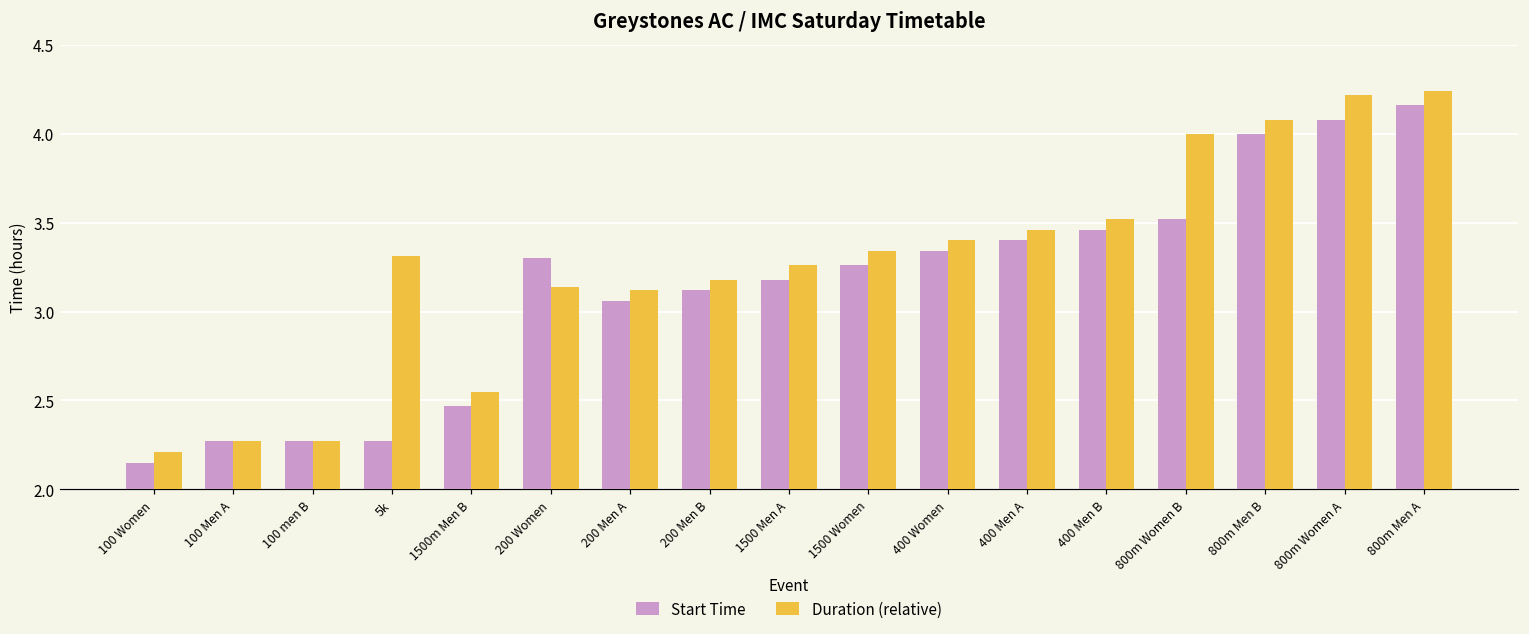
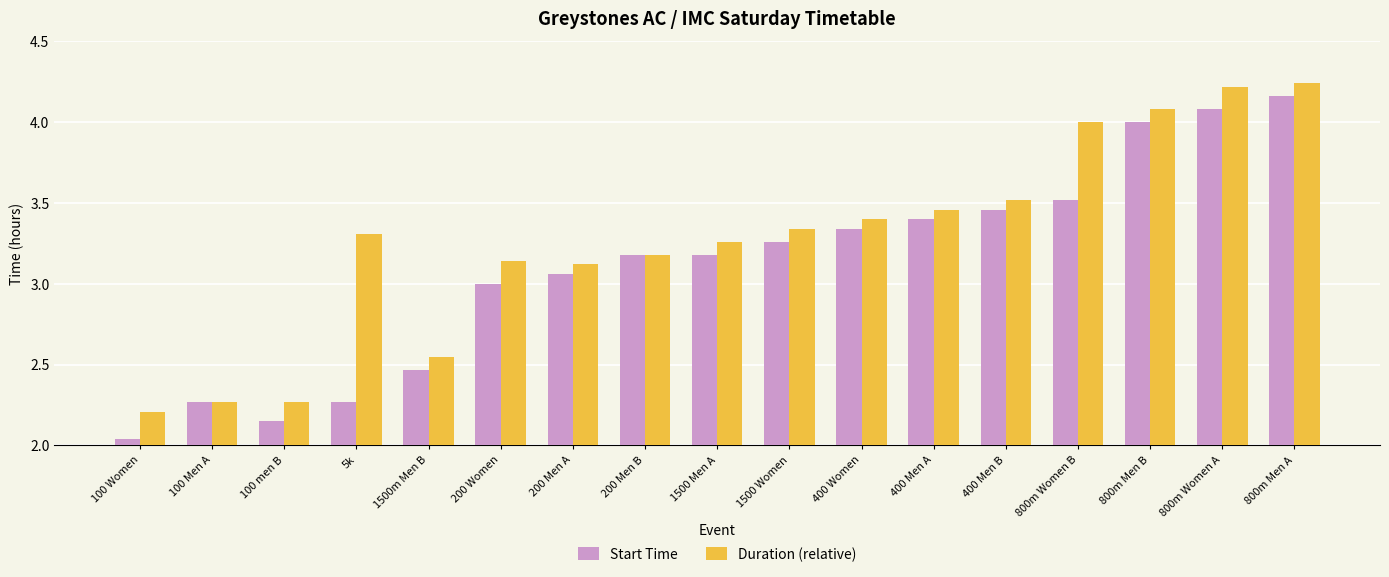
  {
    "Start Time": {
-     "100 Women": 2.15,
+     "100 Women": 2.04,
      "100 Men A": 2.27,
-     "100 men B": 2.27,
+     "100 men B": 2.15,
      "5k": 2.27,
      "1500m Men B": 2.47,
-     "200 Women": 3.3,
+     "200 Women": 3.0,
      "200 Men A": 3.06,
-     "200 Men B": 3.12,
+     "200 Men B": 3.18,
      "1500 Men A": 3.18,
      "1500 Women": 3.26,
      "400 Women": 3.34,
      "400 Men A": 3.40,
      "400 Men B": 3.46,
      "800m Women B": 3.52,
      "800m Men B": 4.00,
      "800m Women A": 4.08,
      "800m Men A": 4.16
    },
    "Duration (relative)": {
      "100 Women": 2.21,
      "100 Men A": 2.27,
      "100 men B": 2.27,
      "5k": 3.31,
      "1500m Men B": 2.55,
      "200 Women": 3.14,
      "200 Men A": 3.12,
      "200 Men B": 3.18,
      "1500 Men A": 3.26,
      "1500 Women": 3.34,
      "400 Women": 3.40,
      "400 Men A": 3.46,
      "400 Men B": 3.52,
      "800m Women B": 4.00,
      "800m Men B": 4.08,
      "800m Women A": 4.22,
      "800m Men A": 4.24
    }
  }
